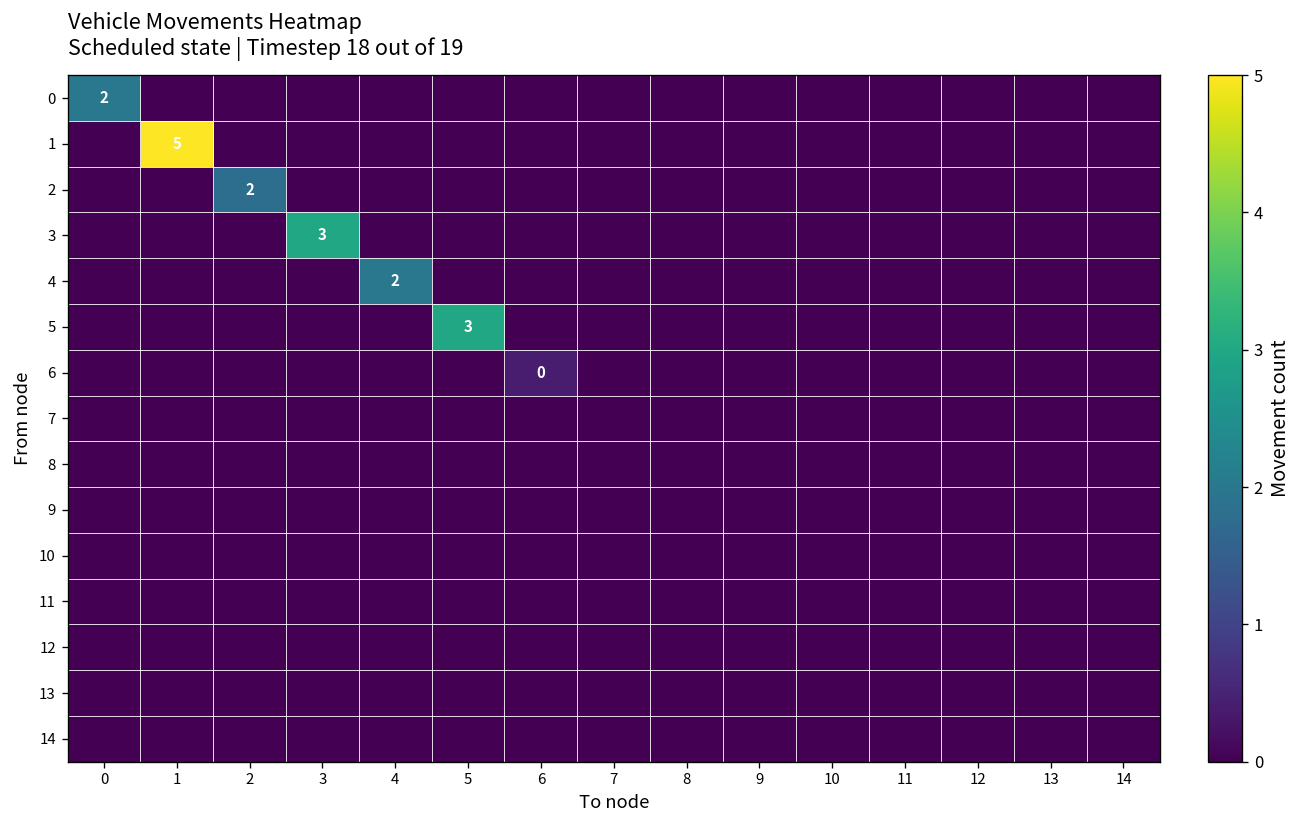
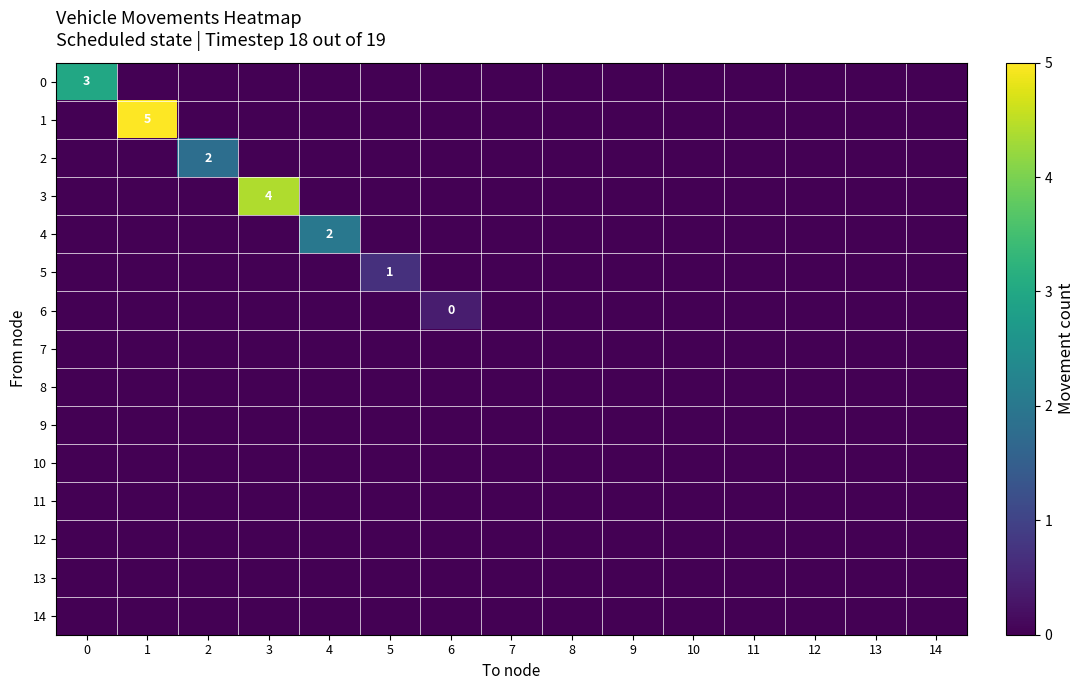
  {
    "0": {
-     "0": 2
+     "0": 3
    },
    "1": {
      "1": 5
    },
    "2": {
      "2": 2
    },
    "3": {
-     "3": 3
+     "3": 4
    },
    "4": {
      "4": 2
    },
    "5": {
-     "5": 3
+     "5": 1
    },
    "6": {
      "6": 0
    }
  }
